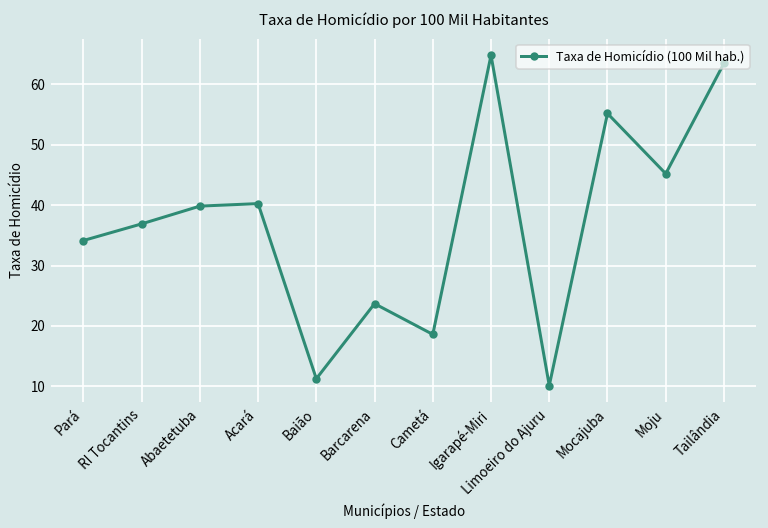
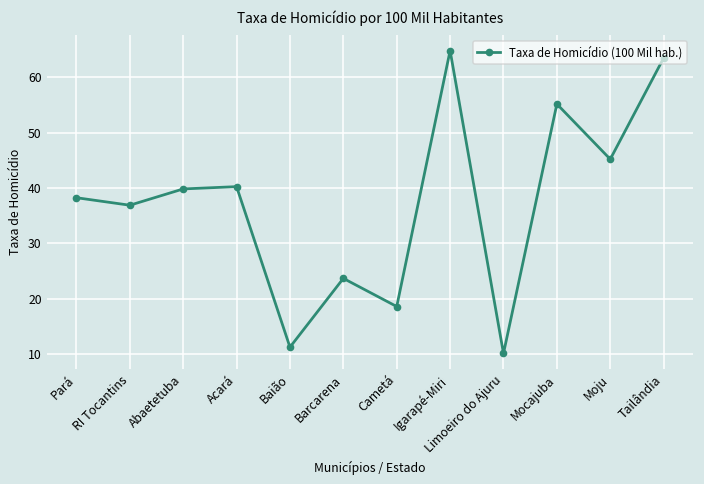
  {
-   "Pará": 34,
+   "Pará": 38,
    "RI Tocantins": 37,
    "Abaetetuba": 40,
    "Acará": 40,
    "Baião": 11,
    "Barcarena": 24,
    "Cametá": 19,
    "Igarapé-Miri": 65,
    "Limoeiro do Ajuru": 10,
    "Mocajuba": 55,
    "Moju": 45
  }
